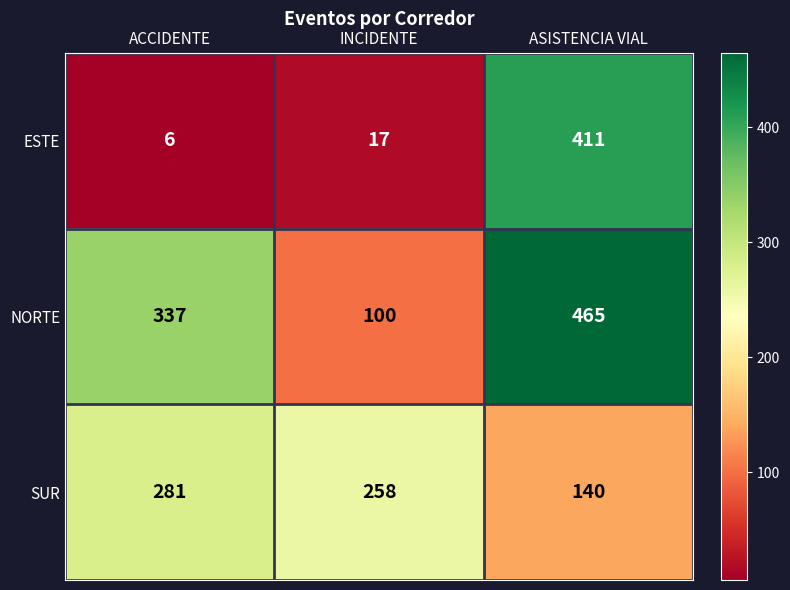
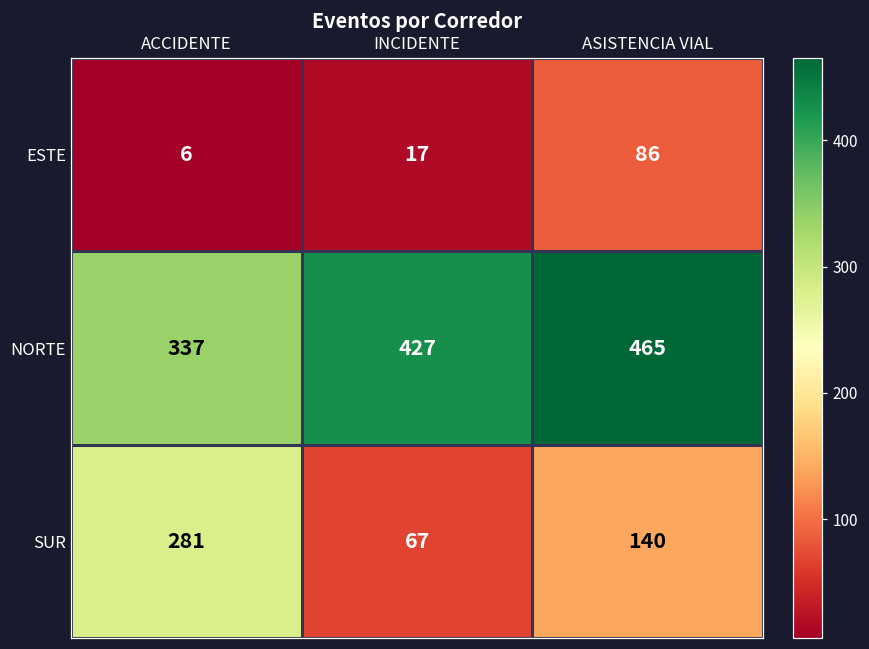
  {
    "ESTE": {
      "ACCIDENTE": 6,
      "INCIDENTE": 17,
-     "ASISTENCIA VIAL": 411
+     "ASISTENCIA VIAL": 86
    },
    "NORTE": {
      "ACCIDENTE": 337,
-     "INCIDENTE": 100,
+     "INCIDENTE": 427,
      "ASISTENCIA VIAL": 465
    },
    "SUR": {
      "ACCIDENTE": 281,
-     "INCIDENTE": 258,
+     "INCIDENTE": 67,
      "ASISTENCIA VIAL": 140
    }
  }
